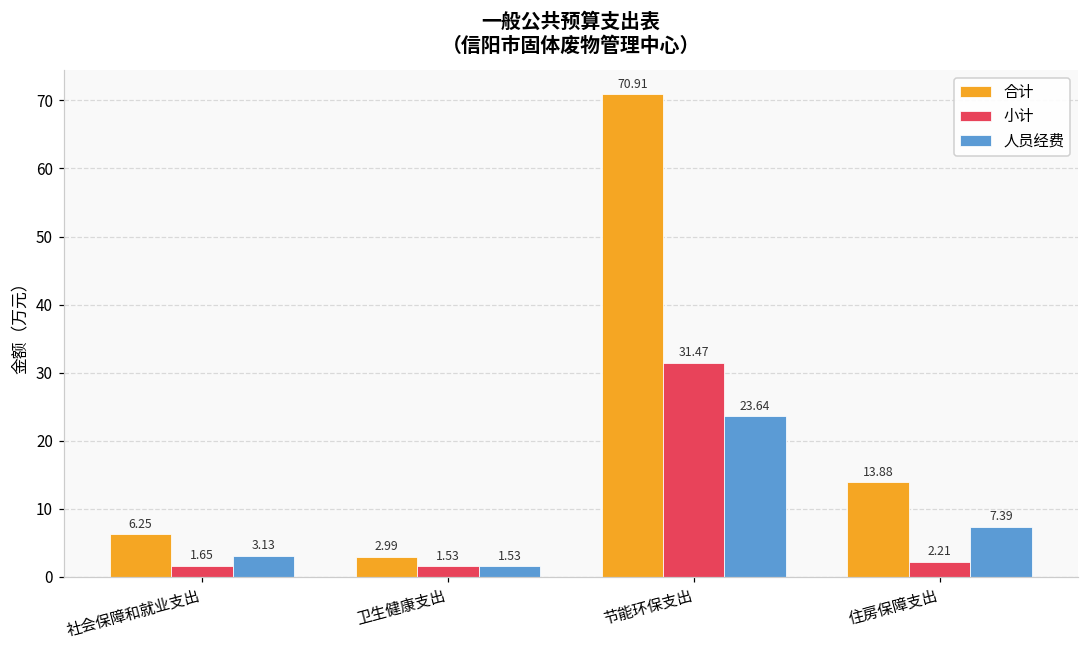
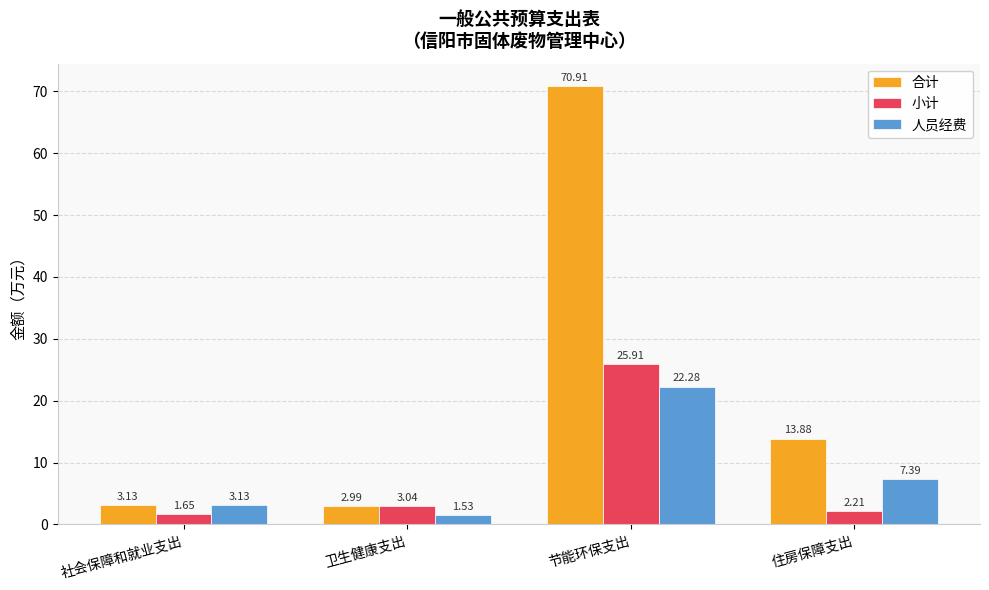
  {
    "合计": {
-     "社会保障和就业支出": 6.25,
+     "社会保障和就业支出": 3.13,
      "卫生健康支出": 2.99,
      "节能环保支出": 70.91,
      "住房保障支出": 13.88
    },
    "小计": {
      "社会保障和就业支出": 1.65,
-     "卫生健康支出": 1.53,
-     "节能环保支出": 31.47,
+     "卫生健康支出": 3.04,
+     "节能环保支出": 25.91,
      "住房保障支出": 2.21
    },
    "人员经费": {
      "社会保障和就业支出": 3.13,
      "卫生健康支出": 1.53,
-     "节能环保支出": 23.64,
+     "节能环保支出": 22.28,
      "住房保障支出": 7.39
    }
  }
